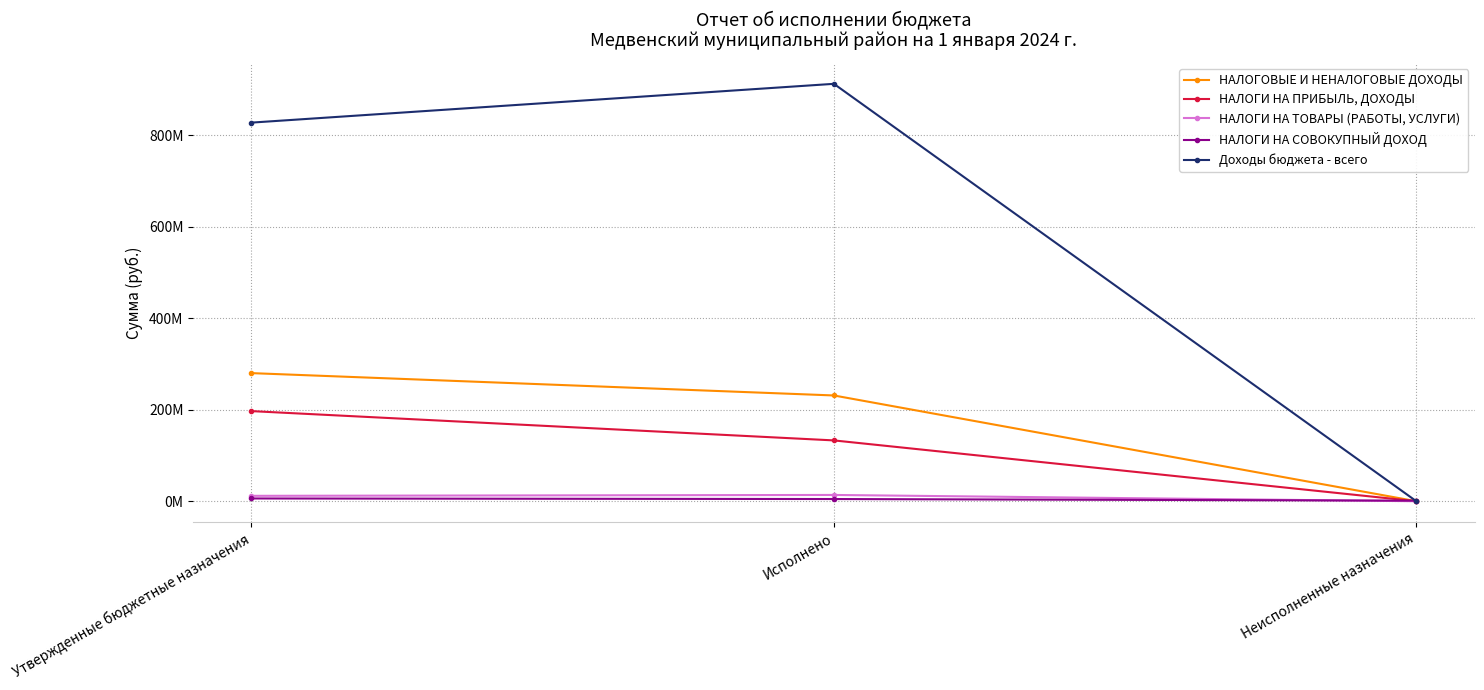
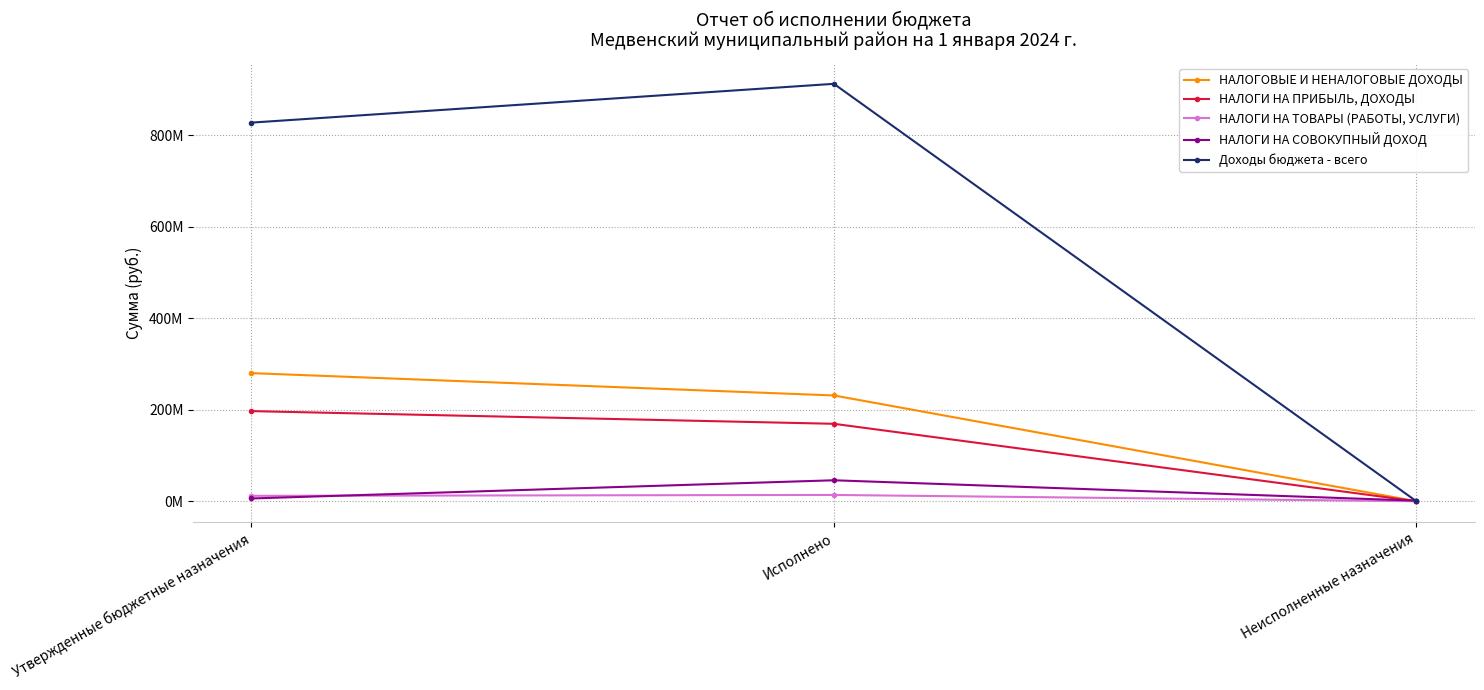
  {
    "НАЛОГОВЫЕ И НЕНАЛОГОВЫЕ ДОХОДЫ": {
      "Утвержденные бюджетные назначения": 280000000,
      "Исполнено": 230000000
    },
    "НАЛОГИ НА ПРИБЫЛЬ, ДОХОДЫ": {
      "Утвержденные бюджетные назначения": 200000000,
-     "Исполнено": 130000000
+     "Исполнено": 170000000
    },
    "НАЛОГИ НА ТОВАРЫ (РАБОТЫ, УСЛУГИ)": {
      "Утвержденные бюджетные назначения": 10000000,
      "Исполнено": 10000000
    },
    "НАЛОГИ НА СОВОКУПНЫЙ ДОХОД": {
      "Утвержденные бюджетные назначения": 10000000,
-     "Исполнено": 0
+     "Исполнено": 50000000
    },
    "Доходы бюджета - всего": {
      "Утвержденные бюджетные назначения": 830000000,
      "Исполнено": 910000000
    }
  }
